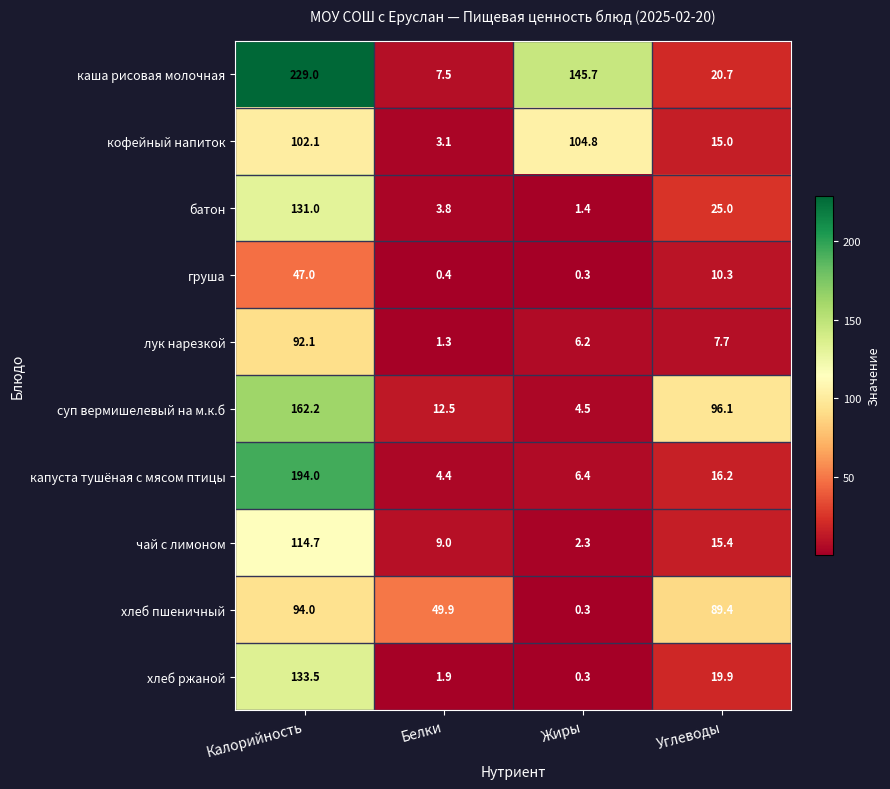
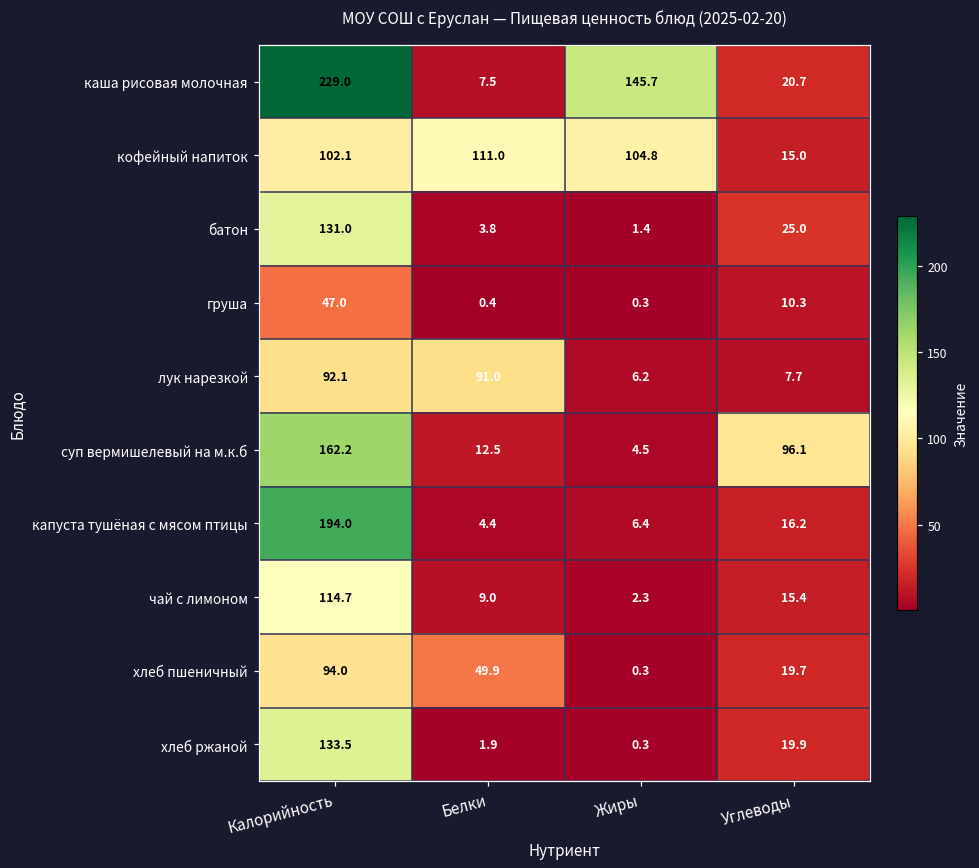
  {
    "каша рисовая молочная": {
      "Калорийность": 229.0,
      "Белки": 7.5,
      "Жиры": 145.7,
      "Углеводы": 20.7
    },
    "кофейный напиток": {
      "Калорийность": 102.1,
-     "Белки": 3.1,
+     "Белки": 111.0,
      "Жиры": 104.8,
      "Углеводы": 15.0
    },
    "батон": {
      "Калорийность": 131.0,
      "Белки": 3.8,
      "Жиры": 1.4,
      "Углеводы": 25.0
    },
    "груша": {
      "Калорийность": 47.0,
      "Белки": 0.4,
      "Жиры": 0.3,
      "Углеводы": 10.3
    },
    "лук нарезкой": {
      "Калорийность": 92.1,
-     "Белки": 1.3,
+     "Белки": 91.0,
      "Жиры": 6.2,
      "Углеводы": 7.7
    },
    "суп вермишелевый на м.к.б": {
      "Калорийность": 162.2,
      "Белки": 12.5,
      "Жиры": 4.5,
      "Углеводы": 96.1
    },
    "капуста тушёная с мясом птицы": {
      "Калорийность": 194.0,
      "Белки": 4.4,
      "Жиры": 6.4,
      "Углеводы": 16.2
    },
    "чай с лимоном": {
      "Калорийность": 114.7,
      "Белки": 9.0,
      "Жиры": 2.3,
      "Углеводы": 15.4
    },
    "хлеб пшеничный": {
      "Калорийность": 94.0,
      "Белки": 49.9,
      "Жиры": 0.3,
-     "Углеводы": 89.4
+     "Углеводы": 19.7
    },
    "хлеб ржаной": {
      "Калорийность": 133.5,
      "Белки": 1.9,
      "Жиры": 0.3,
      "Углеводы": 19.9
    }
  }
